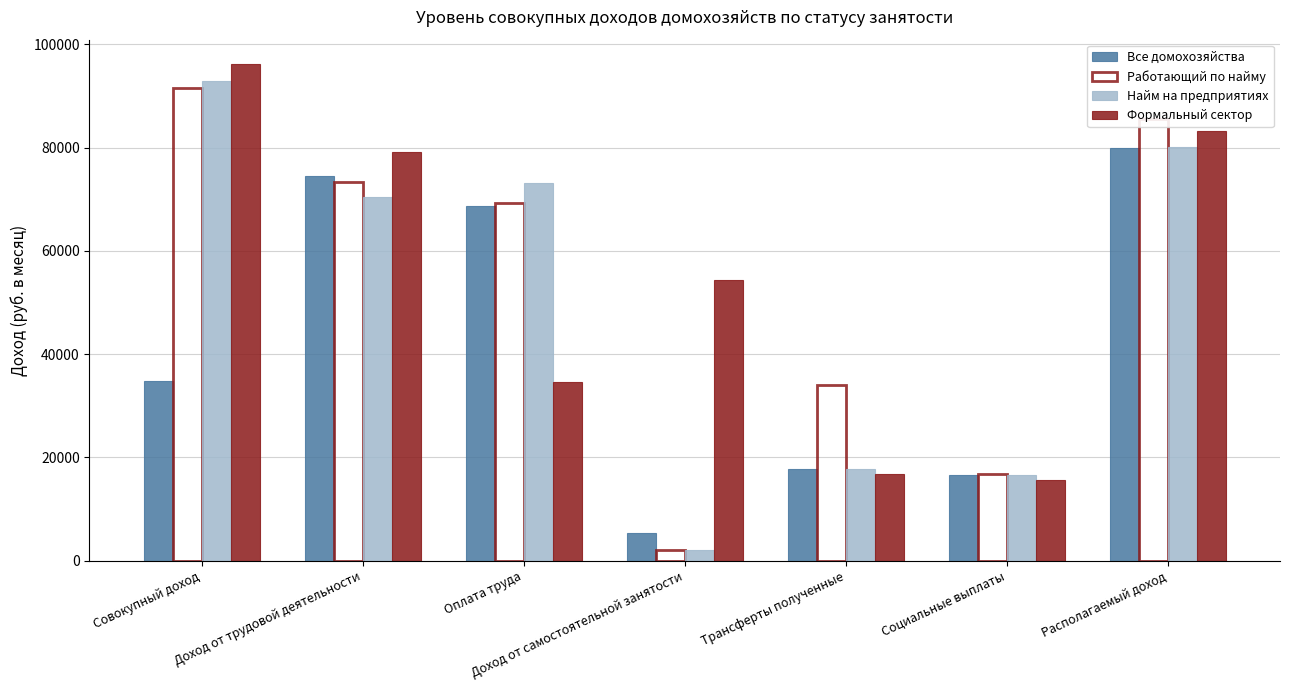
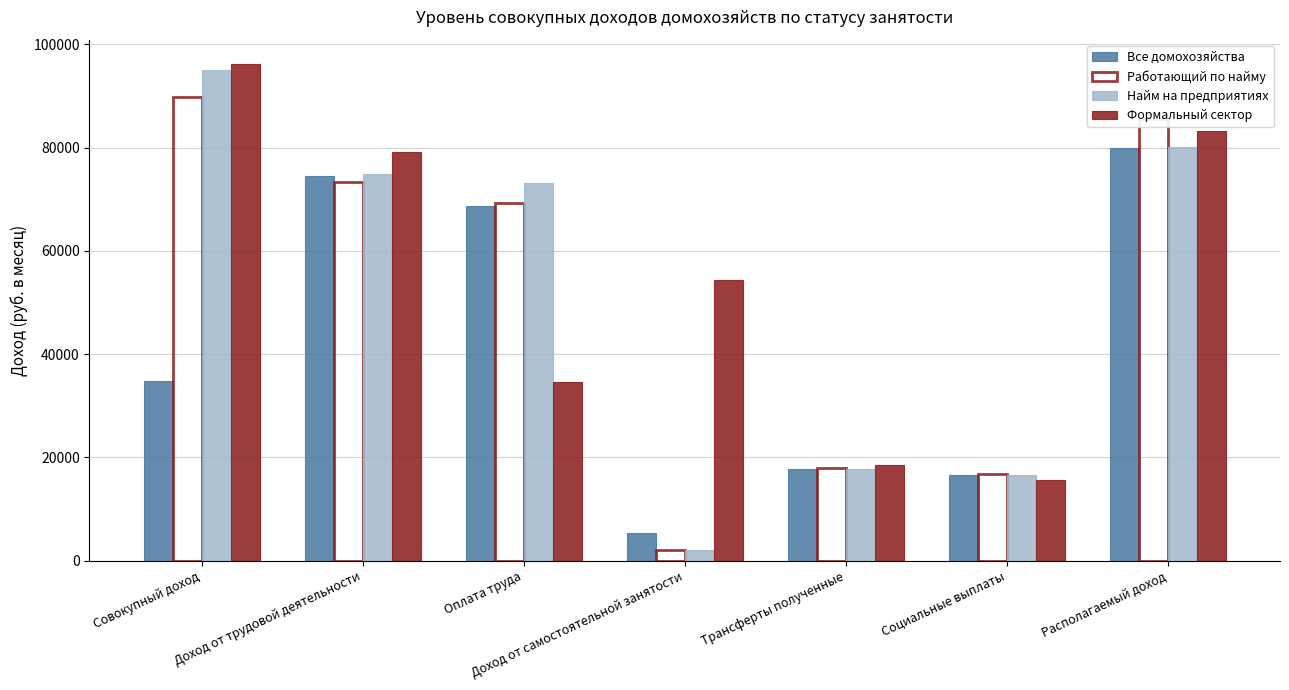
  {
    "Все домохозяйства": {
      "Совокупный доход": 35000,
      "Доход от трудовой деятельности": 74000,
      "Оплата труда": 69000,
      "Доход от самостоятельной занятости": 5000,
      "Трансферты полученные": 18000,
      "Социальные выплаты": 17000,
      "Располагаемый доход": 80000
    },
    "Работающий по найму": {
-     "Совокупный доход": 92000,
+     "Совокупный доход": 90000,
      "Доход от трудовой деятельности": 73000,
      "Оплата труда": 69000,
      "Доход от самостоятельной занятости": 2000,
-     "Трансферты полученные": 34000,
+     "Трансферты полученные": 18000,
      "Социальные выплаты": 17000
    },
    "Найм на предприятиях": {
-     "Совокупный доход": 93000,
-     "Доход от трудовой деятельности": 70000,
+     "Совокупный доход": 95000,
+     "Доход от трудовой деятельности": 75000,
      "Оплата труда": 73000,
      "Доход от самостоятельной занятости": 2000,
      "Трансферты полученные": 18000,
      "Социальные выплаты": 17000,
      "Располагаемый доход": 80000
    },
    "Формальный сектор": {
      "Совокупный доход": 96000,
      "Доход от трудовой деятельности": 79000,
      "Оплата труда": 35000,
      "Доход от самостоятельной занятости": 54000,
-     "Трансферты полученные": 17000,
+     "Трансферты полученные": 19000,
      "Социальные выплаты": 16000,
      "Располагаемый доход": 83000
    }
  }
